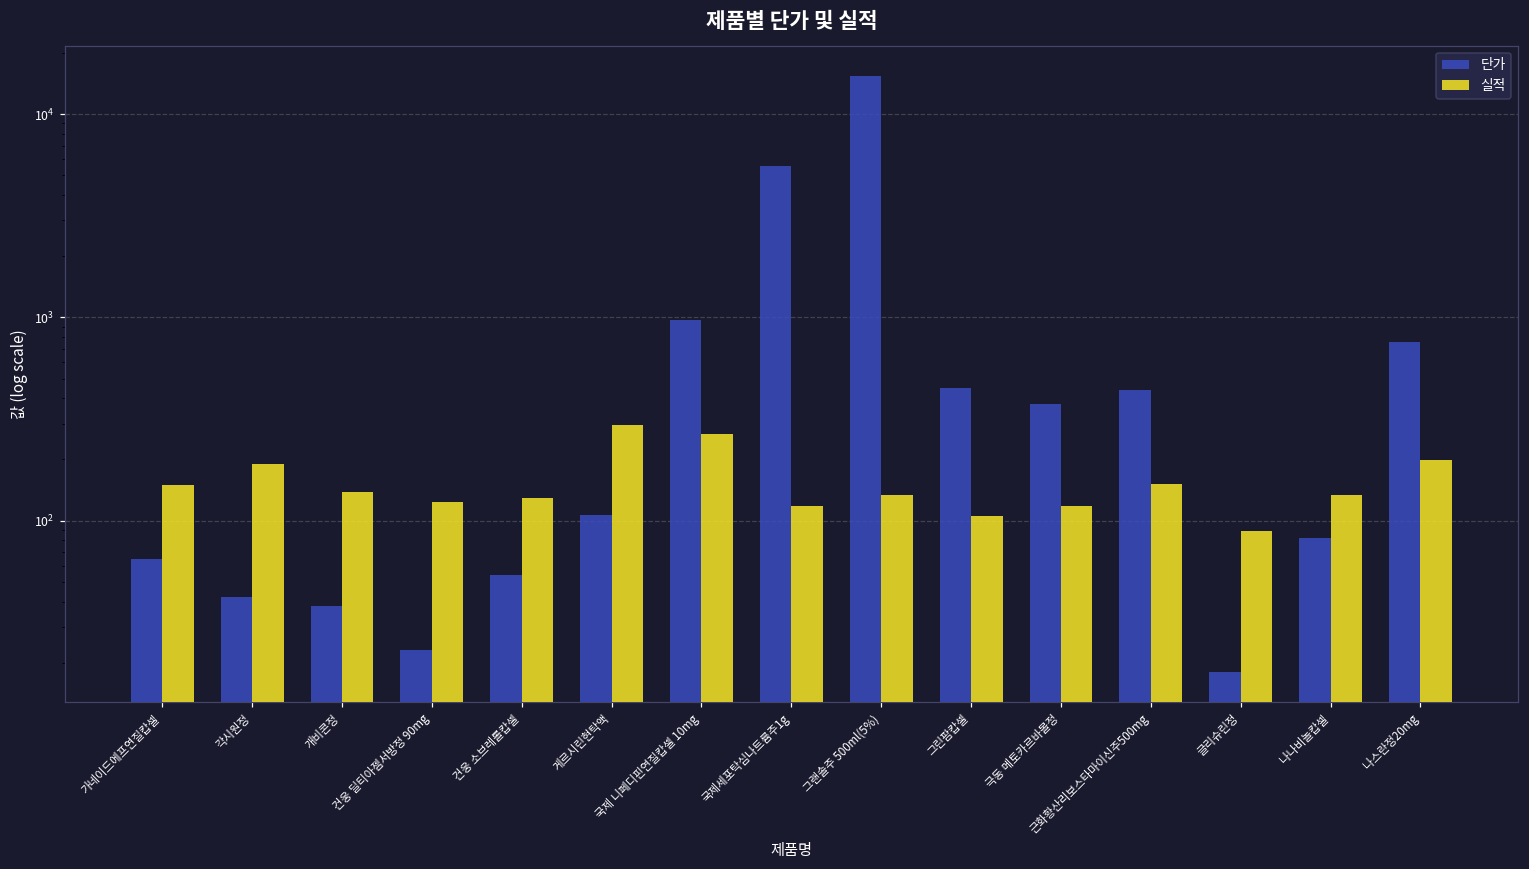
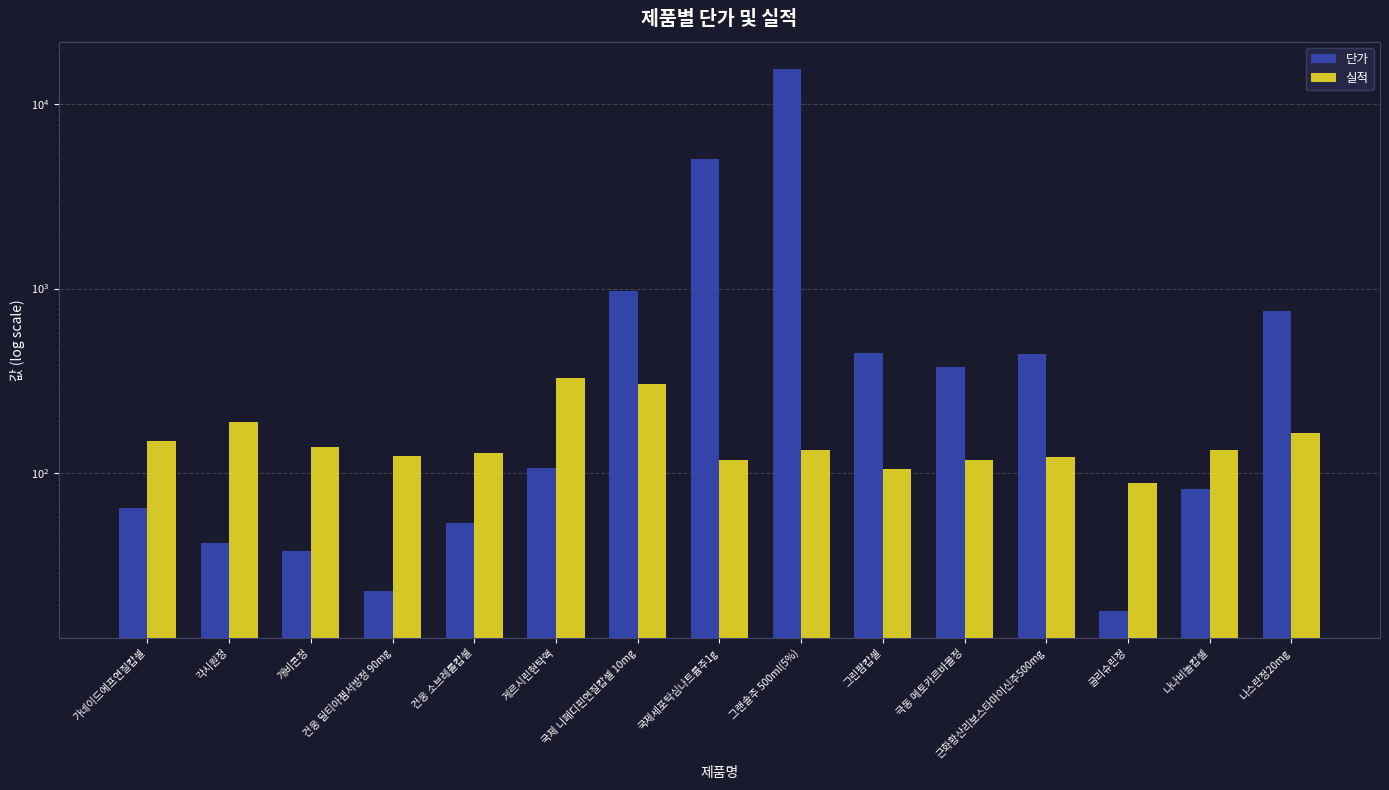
  {
    "단가": {
      "가네이드에프연질캅셀": 65,
      "각시원정": 42,
      "개비콘정": 38,
      "건웅 딜티아젬서방정 90mg": 23,
      "건웅 소브레롤캅셀": 54,
      "게르시린현탁액": 110,
      "국제 니페디핀연질캅셀 10mg": 1000,
-     "국제세포탁심나트륨주1g": 5500,
+     "국제세포탁심나트륨주1g": 5000,
      "그랜솔주 500ml(5%)": 15000,
      "그린팜캅셀": 450,
      "극동 메토카르바몰정": 380,
      "근화황산리보스타마이신주500mg": 440,
      "글리슈린정": 18,
      "나나비놀캅셀": 80,
      "나스란정20mg": 760
    },
    "실적": {
      "가네이드에프연질캅셀": 150,
      "각시원정": 190,
      "개비콘정": 140,
      "건웅 딜티아젬서방정 90mg": 120,
      "건웅 소브레롤캅셀": 130,
-     "게르시린현탁액": 300,
-     "국제 니페디핀연질캅셀 10mg": 270,
+     "게르시린현탁액": 330,
+     "국제 니페디핀연질캅셀 10mg": 300,
      "국제세포탁심나트륨주1g": 120,
      "그랜솔주 500ml(5%)": 130,
      "그린팜캅셀": 110,
      "극동 메토카르바몰정": 120,
-     "근화황산리보스타마이신주500mg": 150,
+     "근화황산리보스타마이신주500mg": 120,
      "글리슈린정": 90,
      "나나비놀캅셀": 130,
-     "나스란정20mg": 200
+     "나스란정20mg": 170
    }
  }
